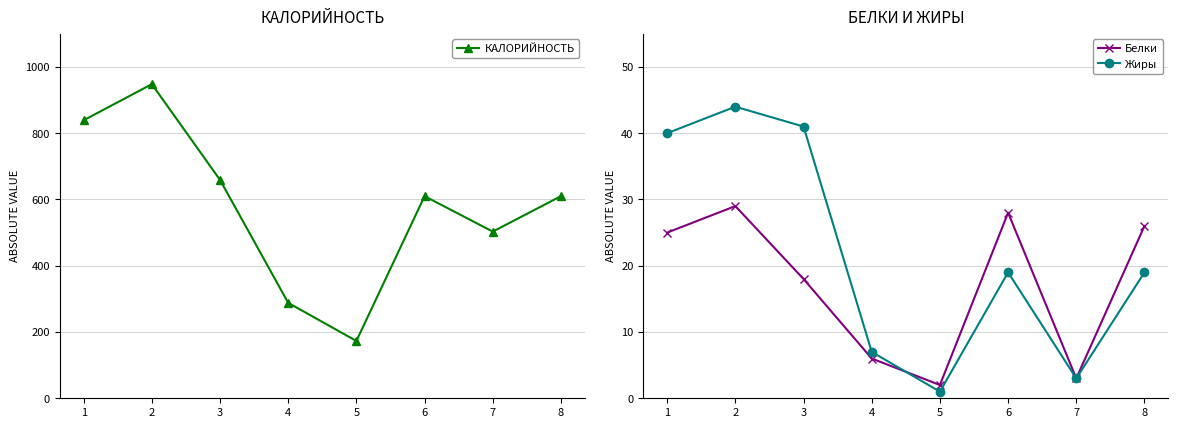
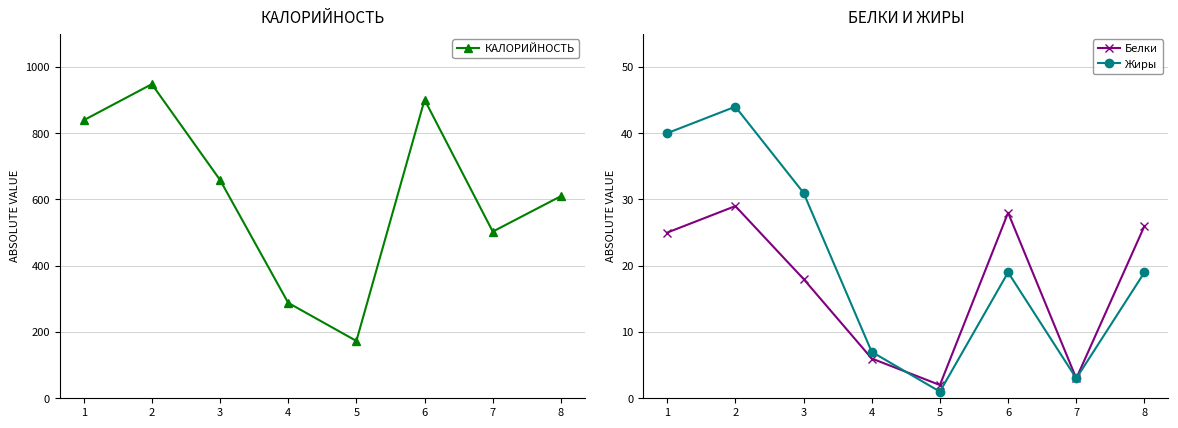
  {
    "КАЛОРИЙНОСТЬ": {
      "1": 840,
      "2": 950,
      "3": 660,
      "4": 290,
      "5": 170,
-     "6": 610,
+     "6": 900,
      "7": 500,
      "8": 610
    },
    "БЕЛКИ И ЖИРЫ": {
      "Белки": {
        "1": 25,
        "2": 29,
        "3": 18,
        "4": 6,
        "5": 2,
        "6": 28,
        "8": 26
      },
      "Жиры": {
        "1": 40,
        "2": 44,
-       "3": 41,
+       "3": 31,
        "4": 7,
        "5": 1,
        "6": 19,
        "8": 19
      }
    }
  }
